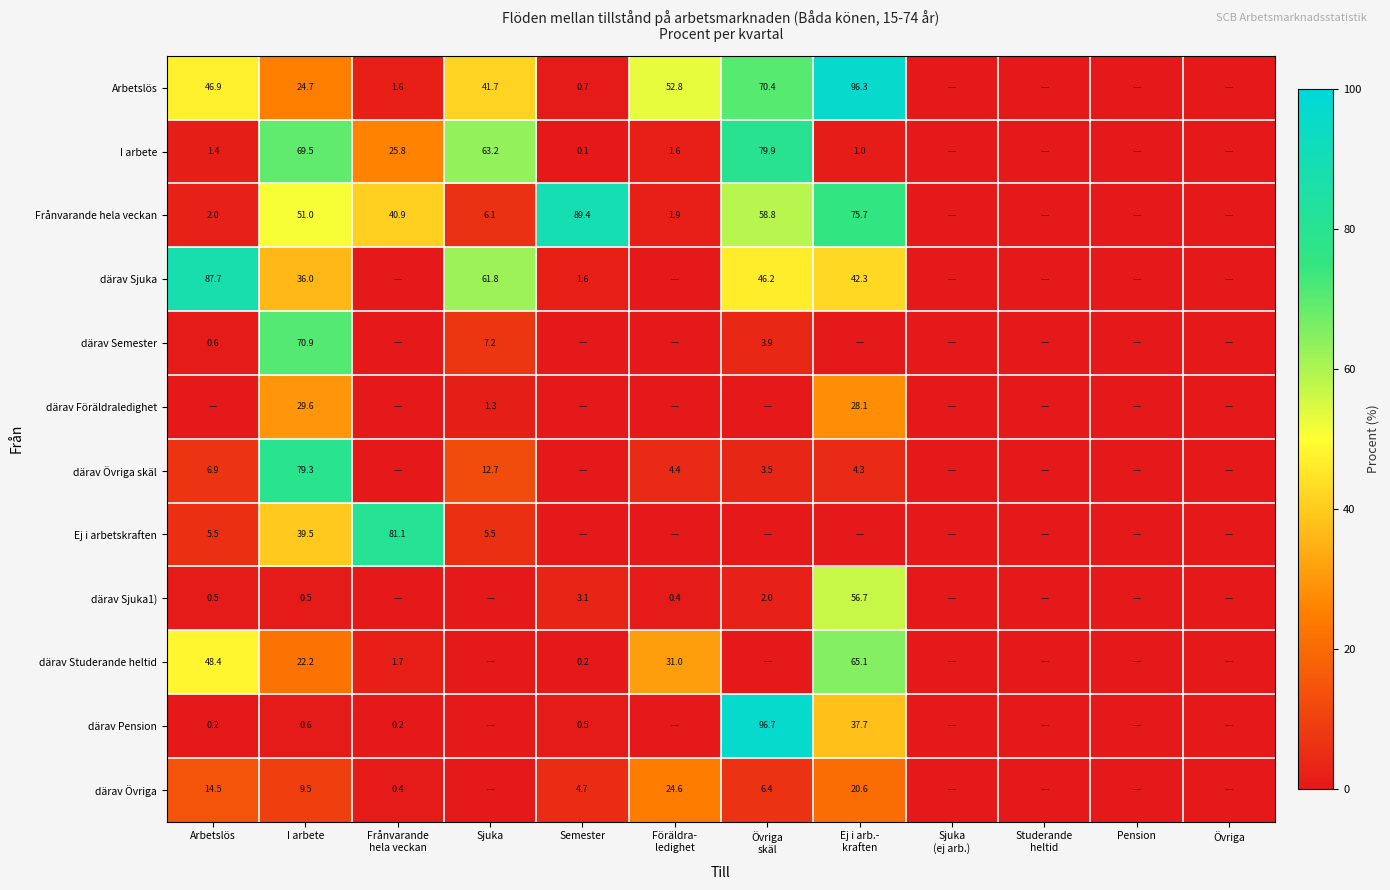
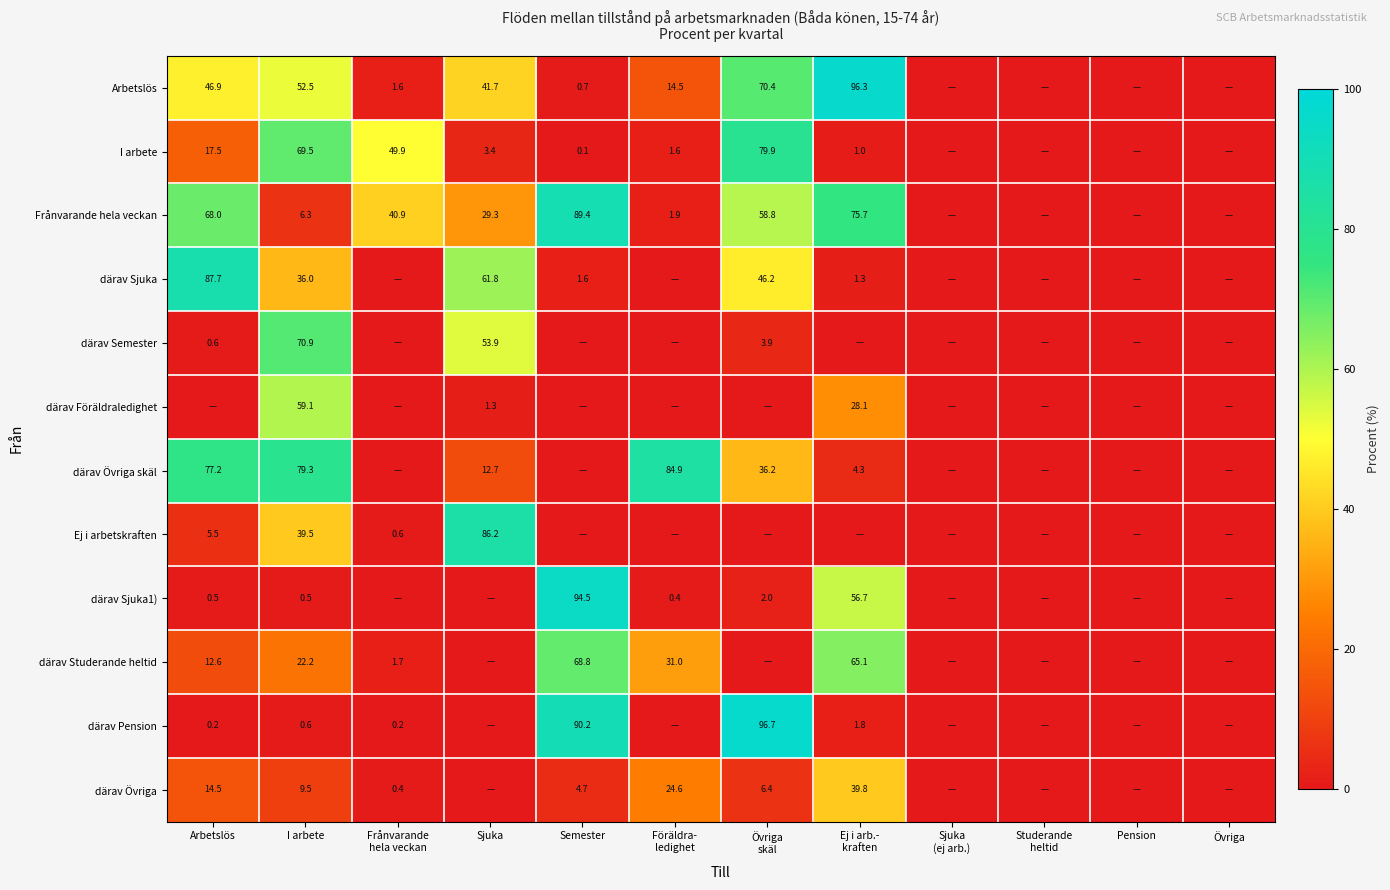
  {
    "Arbetslös": {
      "Arbetslös": 46.9,
-     "I arbete": 24.7,
+     "I arbete": 52.5,
      "Frånvarande hela veckan": 1.6,
      "Sjuka": 41.7,
      "Semester": 0.7,
-     "Föräldra- ledighet": 52.8,
+     "Föräldra- ledighet": 14.5,
      "Övriga skäl": 70.4,
      "Ej i arb.- kraften": 96.3
    },
    "I arbete": {
-     "Arbetslös": 1.4,
+     "Arbetslös": 17.5,
      "I arbete": 69.5,
-     "Frånvarande hela veckan": 25.8,
-     "Sjuka": 63.2,
+     "Frånvarande hela veckan": 49.9,
+     "Sjuka": 3.4,
      "Semester": 0.1,
      "Föräldra- ledighet": 1.6,
      "Övriga skäl": 79.9,
      "Ej i arb.- kraften": 1.0
    },
    "Frånvarande hela veckan": {
-     "Arbetslös": 2.0,
-     "I arbete": 51.0,
+     "Arbetslös": 68.0,
+     "I arbete": 6.3,
      "Frånvarande hela veckan": 40.9,
-     "Sjuka": 6.1,
+     "Sjuka": 29.3,
      "Semester": 89.4,
      "Föräldra- ledighet": 1.9,
      "Övriga skäl": 58.8,
      "Ej i arb.- kraften": 75.7
    },
    "därav Sjuka": {
      "Arbetslös": 87.7,
      "I arbete": 36.0,
      "Sjuka": 61.8,
      "Semester": 1.6,
      "Övriga skäl": 46.2,
-     "Ej i arb.- kraften": 42.3
+     "Ej i arb.- kraften": 1.3
    },
    "därav Semester": {
      "Arbetslös": 0.6,
      "I arbete": 70.9,
-     "Sjuka": 7.2,
+     "Sjuka": 53.9,
      "Övriga skäl": 3.9
    },
    "därav Föräldraledighet": {
-     "I arbete": 29.6,
+     "I arbete": 59.1,
      "Sjuka": 1.3,
      "Ej i arb.- kraften": 28.1
    },
    "därav Övriga skäl": {
-     "Arbetslös": 6.9,
+     "Arbetslös": 77.2,
      "I arbete": 79.3,
      "Sjuka": 12.7,
-     "Föräldra- ledighet": 4.4,
-     "Övriga skäl": 3.5,
+     "Föräldra- ledighet": 84.9,
+     "Övriga skäl": 36.2,
      "Ej i arb.- kraften": 4.3
    },
    "Ej i arbetskraften": {
      "Arbetslös": 5.5,
      "I arbete": 39.5,
-     "Frånvarande hela veckan": 81.1,
-     "Sjuka": 5.5
+     "Frånvarande hela veckan": 0.6,
+     "Sjuka": 86.2
    },
    "därav Sjuka1)": {
      "Arbetslös": 0.5,
      "I arbete": 0.5,
-     "Semester": 3.1,
+     "Semester": 94.5,
      "Föräldra- ledighet": 0.4,
      "Övriga skäl": 2.0,
      "Ej i arb.- kraften": 56.7
    },
    "därav Studerande heltid": {
-     "Arbetslös": 48.4,
+     "Arbetslös": 12.6,
      "I arbete": 22.2,
      "Frånvarande hela veckan": 1.7,
-     "Semester": 0.2,
+     "Semester": 68.8,
      "Föräldra- ledighet": 31.0,
      "Ej i arb.- kraften": 65.1
    },
    "därav Pension": {
      "Arbetslös": 0.2,
      "I arbete": 0.6,
      "Frånvarande hela veckan": 0.2,
-     "Semester": 0.5,
+     "Semester": 90.2,
      "Övriga skäl": 96.7,
-     "Ej i arb.- kraften": 37.7
+     "Ej i arb.- kraften": 1.8
    },
    "därav Övriga": {
      "Arbetslös": 14.5,
      "I arbete": 9.5,
      "Frånvarande hela veckan": 0.4,
      "Semester": 4.7,
      "Föräldra- ledighet": 24.6,
      "Övriga skäl": 6.4,
-     "Ej i arb.- kraften": 20.6
+     "Ej i arb.- kraften": 39.8
    }
  }
